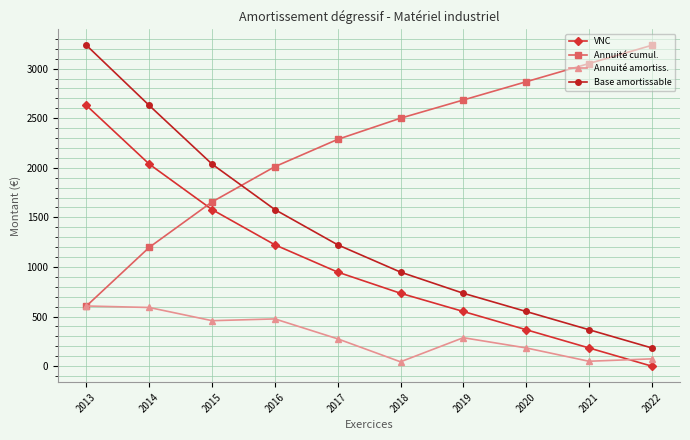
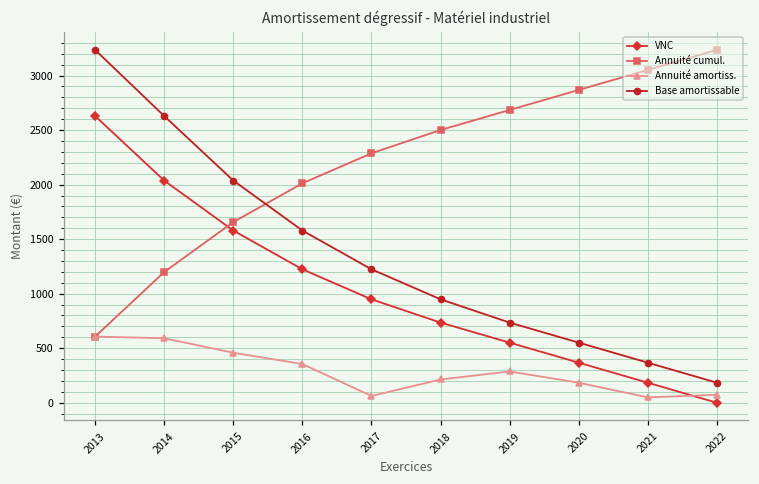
  {
    "Annuité cumul.": {
      "2014": 1200,
      "2015": 1700,
      "2016": 2000,
      "2017": 2300,
      "2018": 2500,
      "2019": 2700,
      "2020": 2900
    },
    "Annuité amortiss.": {
      "2014": 600,
      "2015": 500,
-     "2016": 500,
-     "2017": 300,
-     "2018": 0,
+     "2016": 400,
+     "2017": 100,
+     "2018": 200,
      "2019": 300,
      "2020": 200,
      "2021": 0,
      "2022": 100
    }
  }
